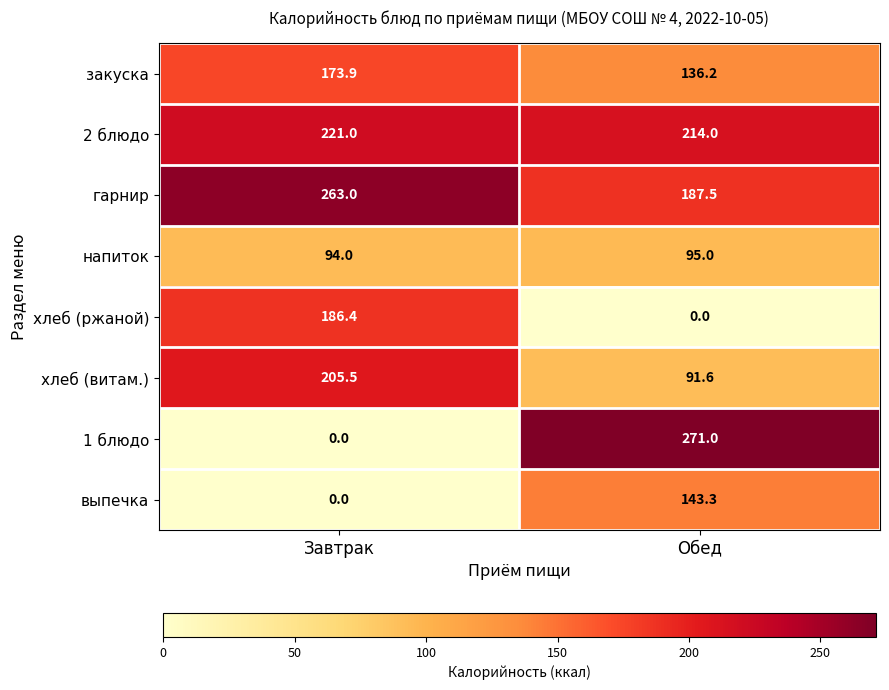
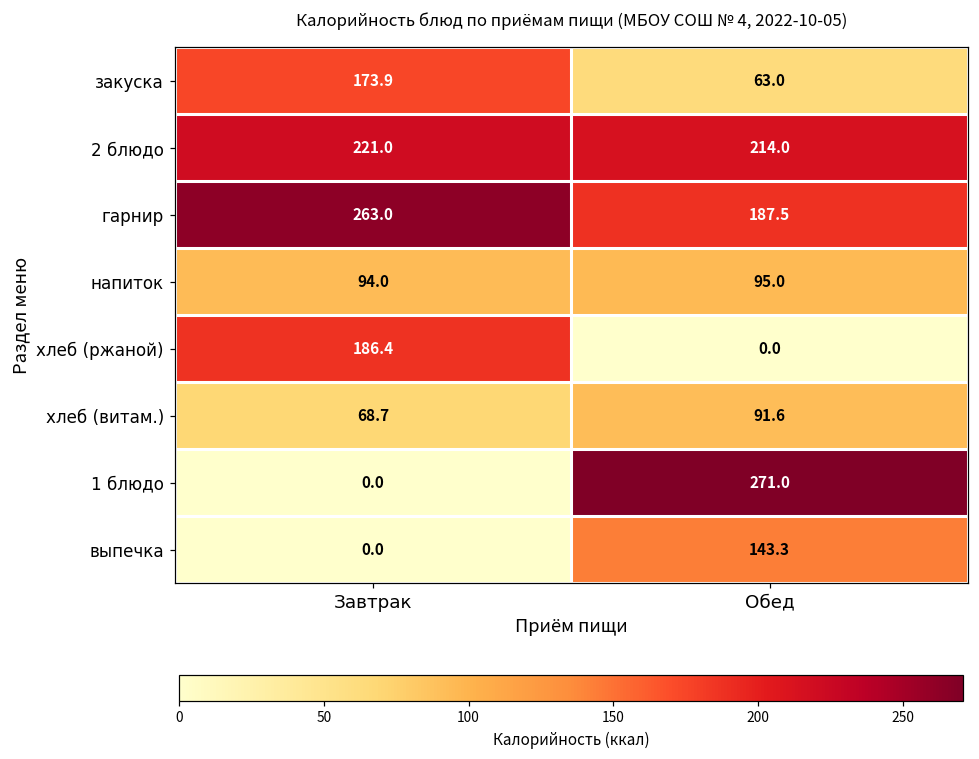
  {
    "закуска": {
      "Завтрак": 173.9,
-     "Обед": 136.2
+     "Обед": 63.0
    },
    "2 блюдо": {
      "Завтрак": 221.0,
      "Обед": 214.0
    },
    "гарнир": {
      "Завтрак": 263.0,
      "Обед": 187.5
    },
    "напиток": {
      "Завтрак": 94.0,
      "Обед": 95.0
    },
    "хлеб (ржаной)": {
      "Завтрак": 186.4,
      "Обед": 0.0
    },
    "хлеб (витам.)": {
-     "Завтрак": 205.5,
+     "Завтрак": 68.7,
      "Обед": 91.6
    },
    "1 блюдо": {
      "Завтрак": 0.0,
      "Обед": 271.0
    },
    "выпечка": {
      "Завтрак": 0.0,
      "Обед": 143.3
    }
  }
